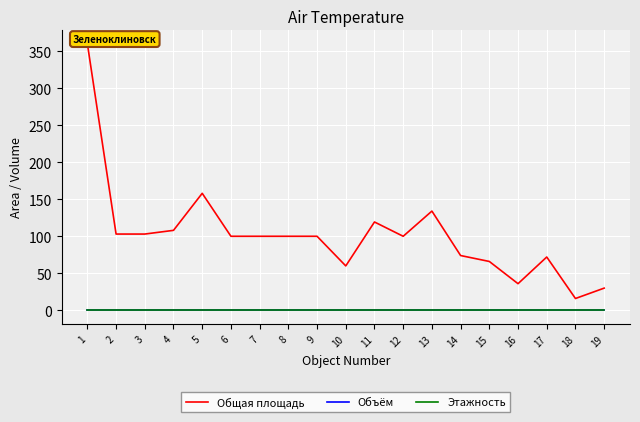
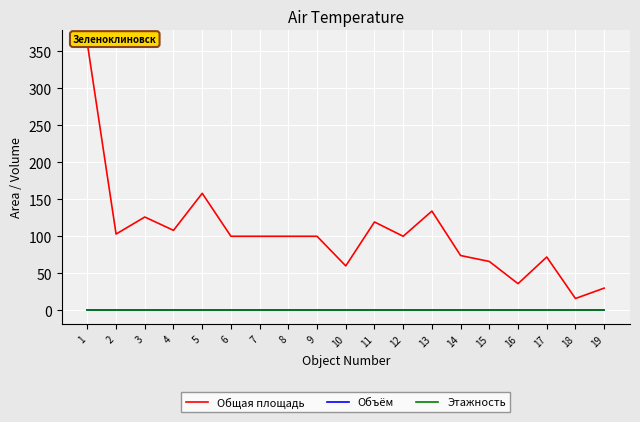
  {
    "Общая площадь": {
      "2": 100,
-     "3": 100,
+     "3": 130,
      "4": 110,
      "5": 160,
      "6": 100,
      "7": 100,
      "8": 100,
      "9": 100,
      "10": 60,
      "11": 120,
      "12": 100,
      "13": 130,
      "14": 70,
      "15": 70,
      "16": 40,
      "17": 70,
      "18": 20,
      "19": 30
    },
    "Этажность": {
      "1": 0,
      "2": 0,
      "3": 0,
      "4": 0,
      "5": 0,
      "6": 0,
      "7": 0,
      "8": 0,
      "9": 0,
      "10": 0,
      "11": 0,
      "12": 0,
      "13": 0,
      "14": 0,
      "15": 0,
      "16": 0,
      "17": 0,
      "18": 0,
      "19": 0
    }
  }
